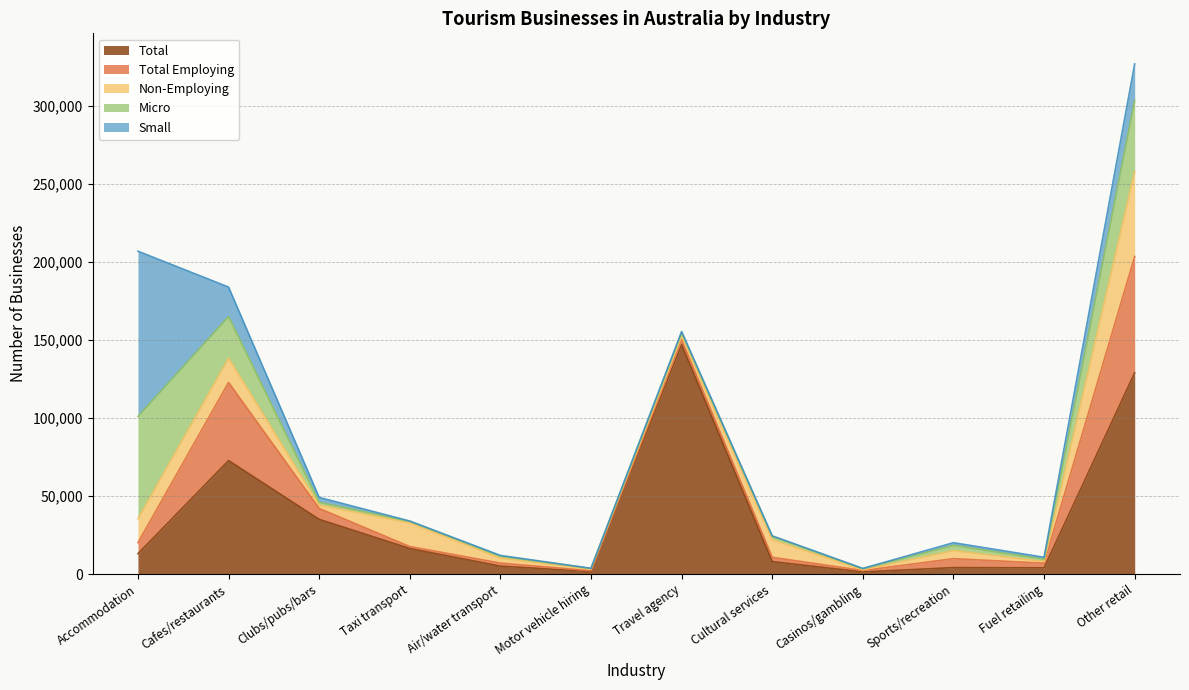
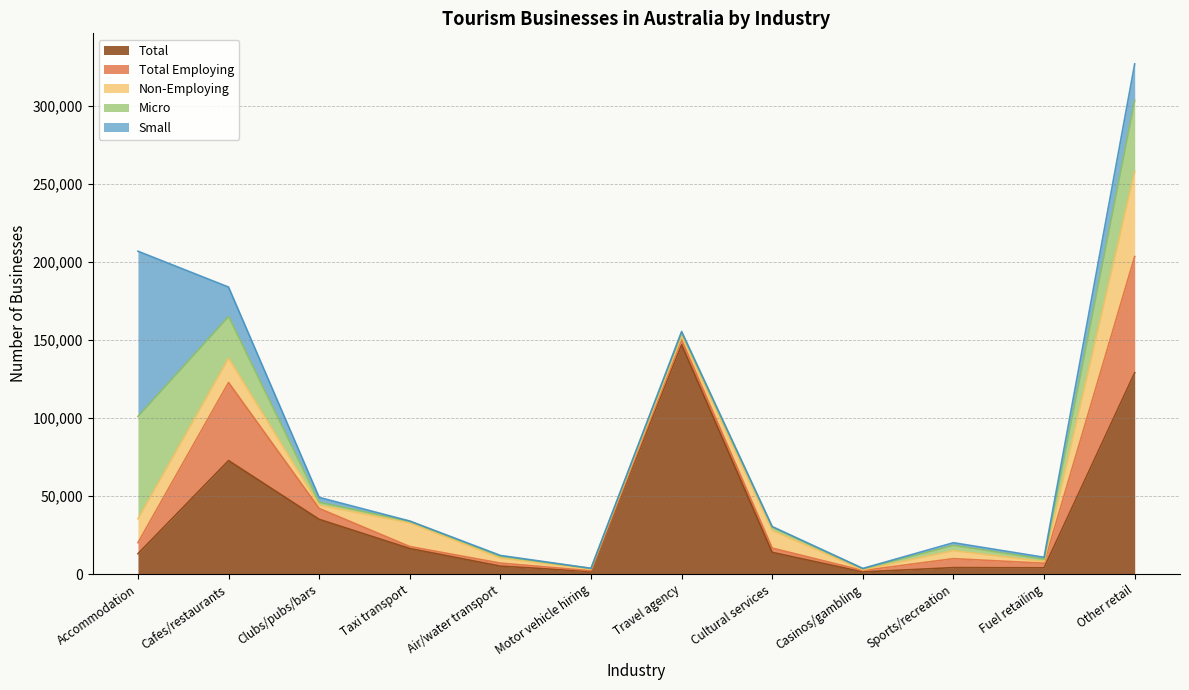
  {
    "Total": {
      "Accommodation": "13,000",
      "Cafes/restaurants": "73,000",
      "Clubs/pubs/bars": "35,000",
      "Air/water transport": "5,000",
      "Travel agency": "147,000",
-     "Cultural services": "8,000",
+     "Cultural services": "14,000",
      "Sports/recreation": "4,000",
      "Fuel retailing": "4,000",
      "Other retail": "129,000"
    },
    "Total Employing": {
      "Accommodation": "7,000",
      "Cafes/restaurants": "50,000",
      "Clubs/pubs/bars": "7,000",
      "Air/water transport": "2,000",
      "Travel agency": "3,000",
      "Cultural services": "3,000",
      "Sports/recreation": "6,000",
      "Other retail": "74,000"
    },
    "Non-Employing": {
      "Accommodation": "15,000",
      "Cafes/restaurants": "16,000",
      "Clubs/pubs/bars": "2,000",
      "Travel agency": "2,000",
      "Cultural services": "11,000",
      "Sports/recreation": "5,000",
      "Other retail": "54,000"
    },
    "Micro": {
      "Accommodation": "66,000",
      "Cafes/restaurants": "27,000",
      "Clubs/pubs/bars": "2,000",
      "Sports/recreation": "3,000",
      "Other retail": "45,000"
    },
    "Small": {
      "Accommodation": "106,000",
      "Cafes/restaurants": "19,000",
      "Clubs/pubs/bars": "3,000",
      "Sports/recreation": "2,000",
      "Other retail": "23,000"
    }
  }
